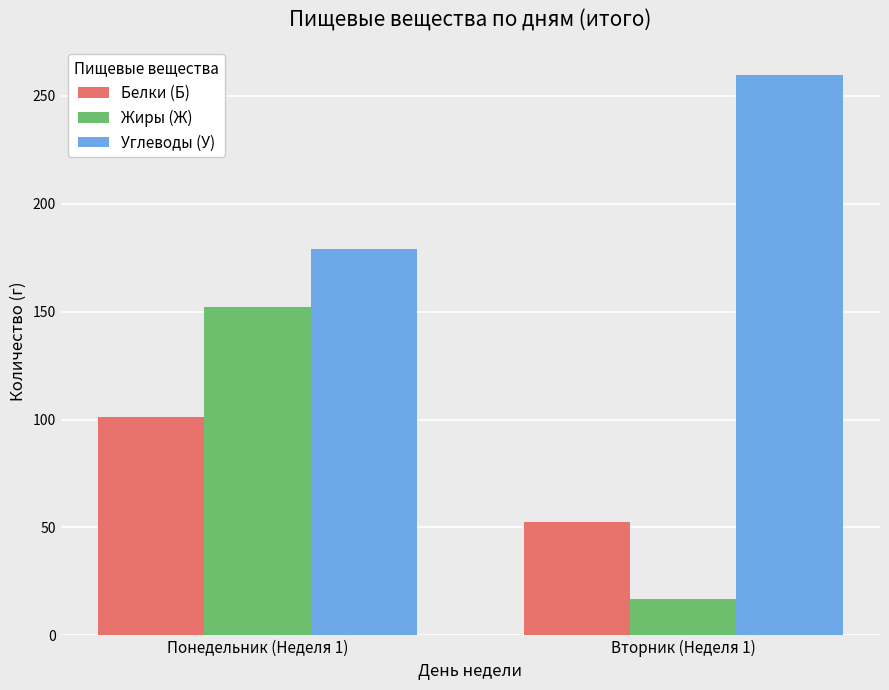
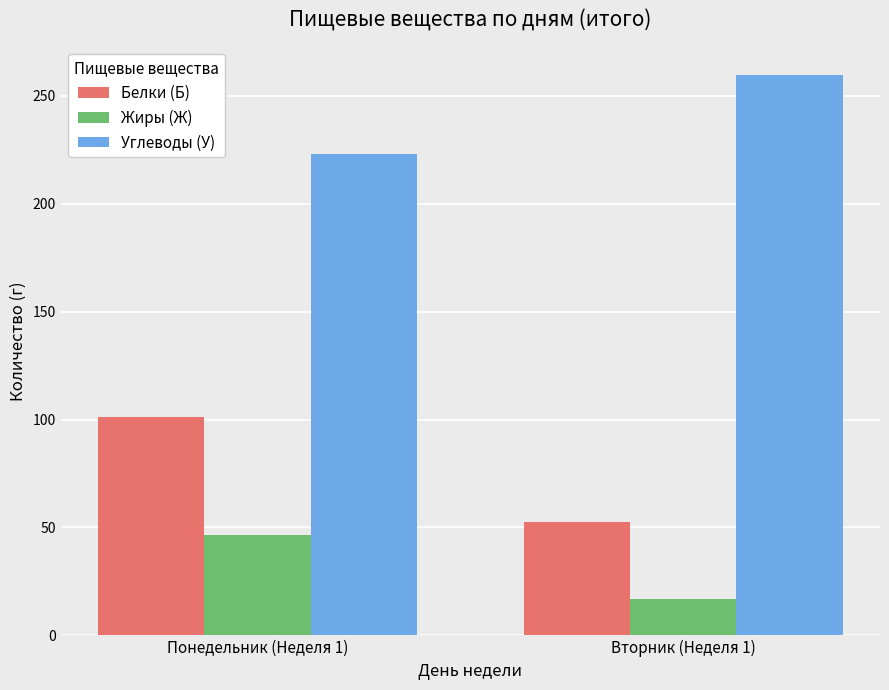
  {
    "Белки (Б)": {
      "Понедельник (Неделя 1)": 101,
      "Вторник (Неделя 1)": 52
    },
    "Жиры (Ж)": {
-     "Понедельник (Неделя 1)": 152,
+     "Понедельник (Неделя 1)": 47,
      "Вторник (Неделя 1)": 17
    },
    "Углеводы (У)": {
-     "Понедельник (Неделя 1)": 179,
+     "Понедельник (Неделя 1)": 223,
      "Вторник (Неделя 1)": 260
    }
  }
